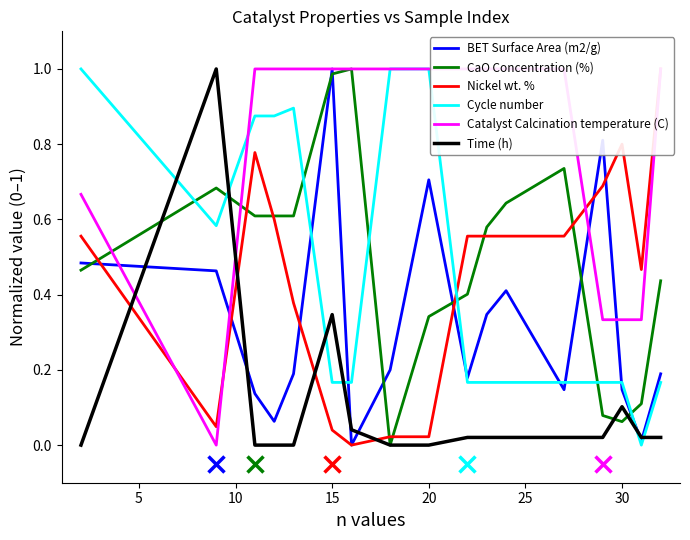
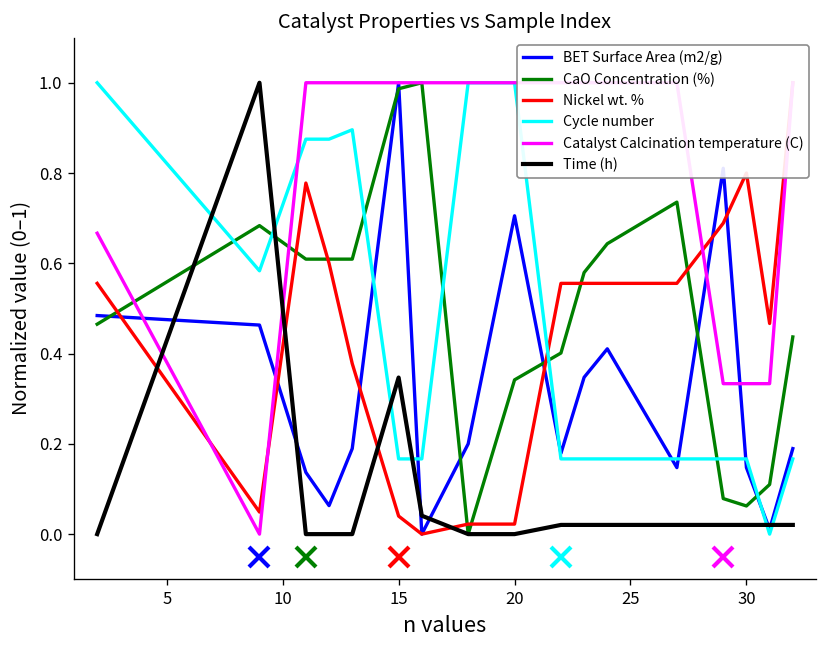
  {
    "Time (h)": {
      "15": 0.35,
      "20": 0.00,
-     "30": 0.10
+     "30": 0.02
    }
  }
